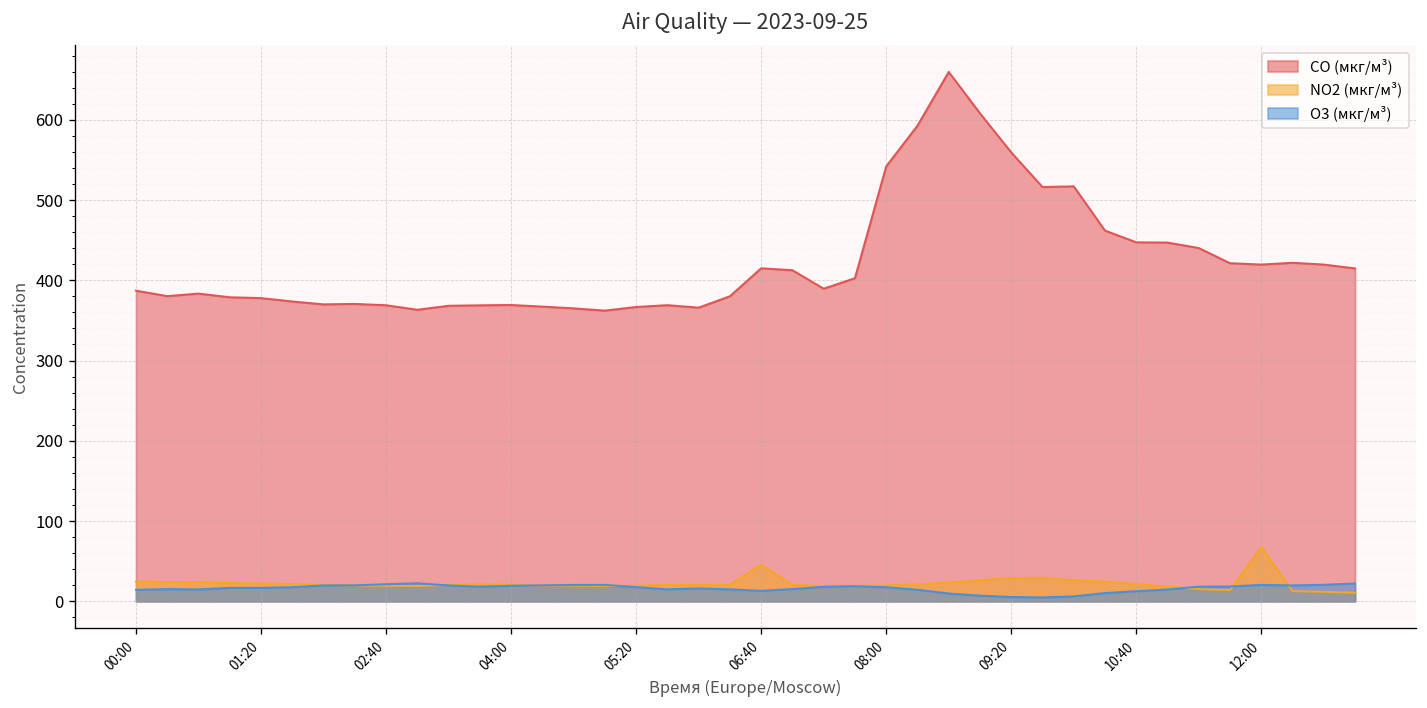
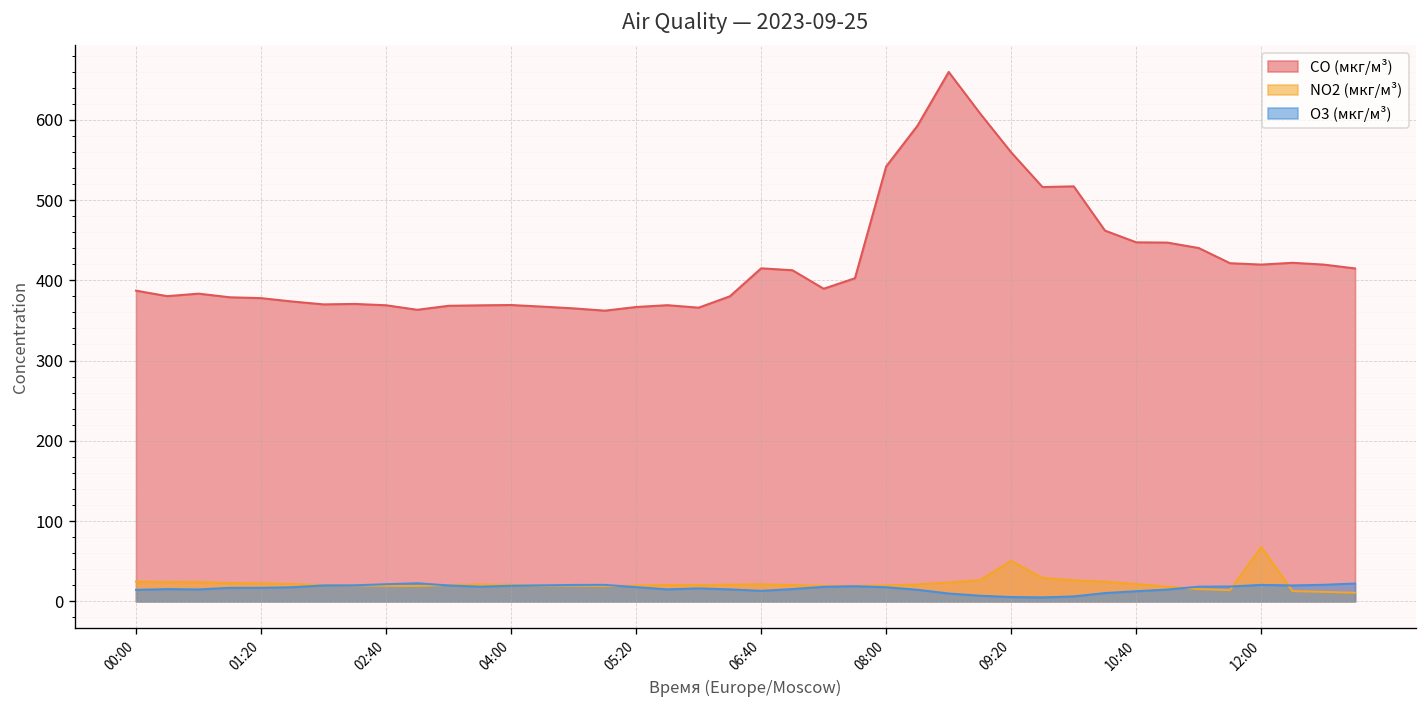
  {
    "CO (мкг/м³)": {
      "00:00": 390,
      "01:20": 380,
      "02:40": 370,
      "04:00": 370,
      "05:20": 370,
      "06:40": 410,
      "08:00": 540,
      "09:20": 560,
      "10:40": 450,
      "12:00": 420
    },
    "NO2 (мкг/м³)": {
      "00:00": 20,
      "01:20": 20,
-     "06:40": 50,
-     "09:20": 30,
+     "06:40": 20,
+     "09:20": 50,
      "10:40": 20,
      "12:00": 70
    },
    "O3 (мкг/м³)": {
      "00:00": 10,
      "01:20": 20,
      "06:40": 10,
      "09:20": 10,
      "10:40": 10,
      "12:00": 20
    }
  }
